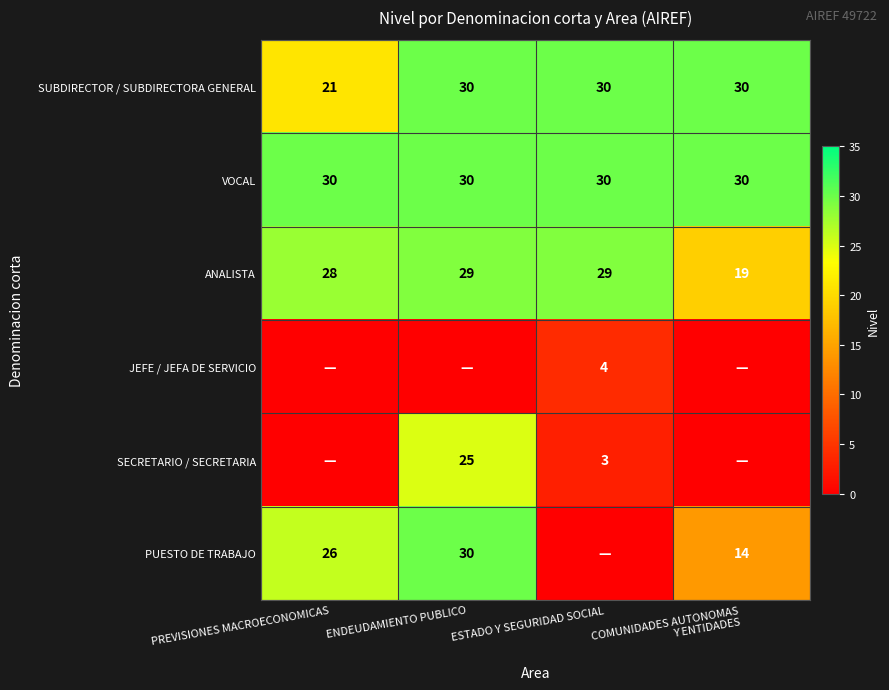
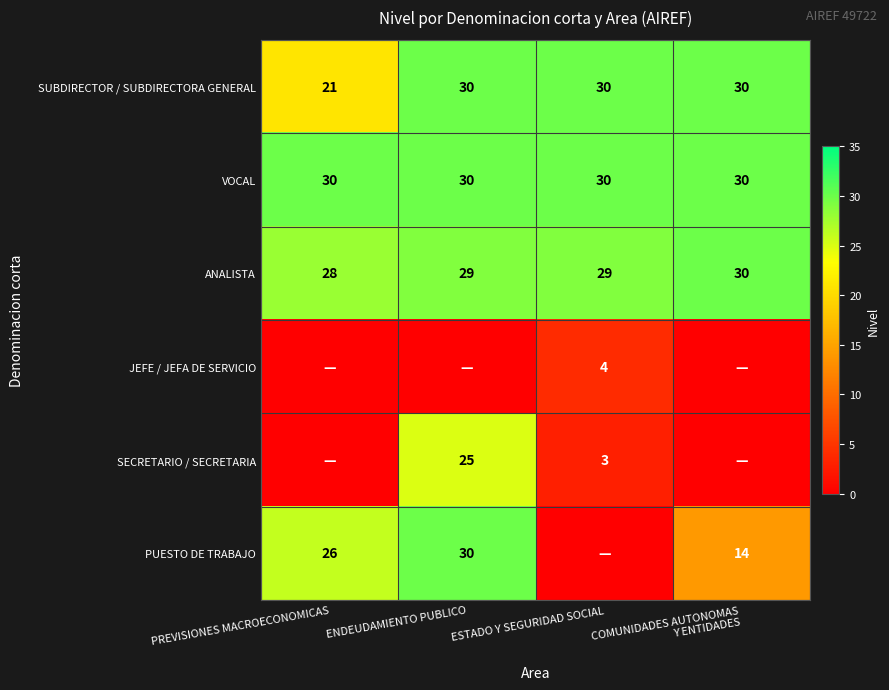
  {
    "SUBDIRECTOR / SUBDIRECTORA GENERAL": {
      "PREVISIONES MACROECONOMICAS": 21,
      "ENDEUDAMIENTO PUBLICO": 30,
      "ESTADO Y SEGURIDAD SOCIAL": 30,
      "COMUNIDADES AUTONOMAS Y ENTIDADES": 30
    },
    "VOCAL": {
      "PREVISIONES MACROECONOMICAS": 30,
      "ENDEUDAMIENTO PUBLICO": 30,
      "ESTADO Y SEGURIDAD SOCIAL": 30,
      "COMUNIDADES AUTONOMAS Y ENTIDADES": 30
    },
    "ANALISTA": {
      "PREVISIONES MACROECONOMICAS": 28,
      "ENDEUDAMIENTO PUBLICO": 29,
      "ESTADO Y SEGURIDAD SOCIAL": 29,
-     "COMUNIDADES AUTONOMAS Y ENTIDADES": 19
+     "COMUNIDADES AUTONOMAS Y ENTIDADES": 30
    },
    "JEFE / JEFA DE SERVICIO": {
      "ESTADO Y SEGURIDAD SOCIAL": 4
    },
    "SECRETARIO / SECRETARIA": {
      "ENDEUDAMIENTO PUBLICO": 25,
      "ESTADO Y SEGURIDAD SOCIAL": 3
    },
    "PUESTO DE TRABAJO": {
      "PREVISIONES MACROECONOMICAS": 26,
      "ENDEUDAMIENTO PUBLICO": 30,
      "COMUNIDADES AUTONOMAS Y ENTIDADES": 14
    }
  }
